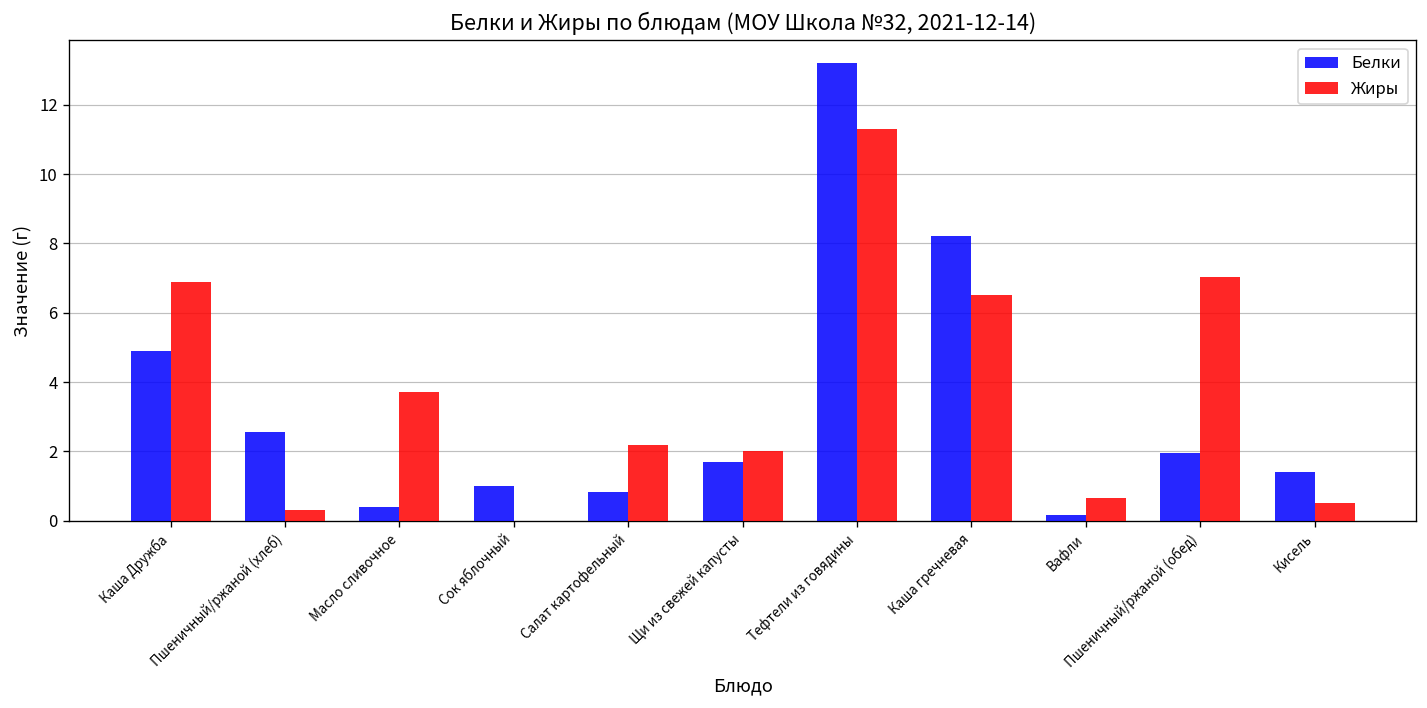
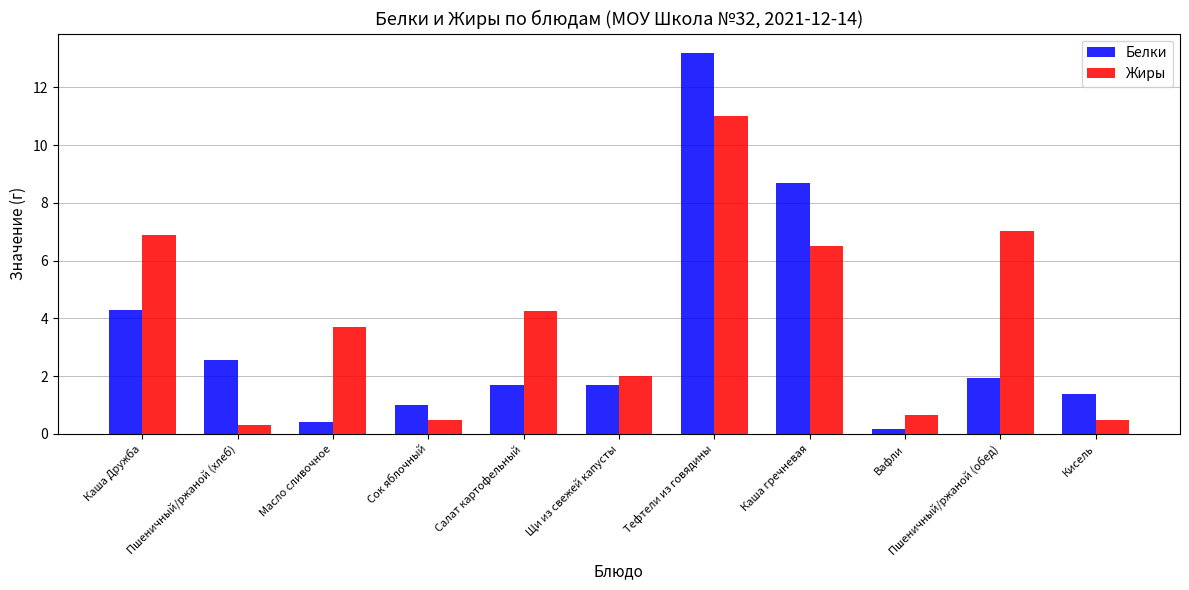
  {
    "Белки": {
-     "Каша Дружба": 4.9,
+     "Каша Дружба": 4.3,
      "Пшеничный/ржаной (хлеб)": 2.6,
      "Масло сливочное": 0.4,
      "Сок яблочный": 1.0,
-     "Салат картофельный": 0.8,
+     "Салат картофельный": 1.7,
      "Щи из свежей капусты": 1.7,
      "Тефтели из говядины": 13.2,
-     "Каша гречневая": 8.2,
+     "Каша гречневая": 8.7,
      "Вафли": 0.2,
      "Пшеничный/ржаной (обед)": 2.0,
      "Кисель": 1.4
    },
    "Жиры": {
      "Каша Дружба": 6.9,
      "Пшеничный/ржаной (хлеб)": 0.3,
      "Масло сливочное": 3.7,
-     "Сок яблочный": 0.0,
-     "Салат картофельный": 2.2,
+     "Сок яблочный": 0.5,
+     "Салат картофельный": 4.3,
      "Щи из свежей капусты": 2.0,
-     "Тефтели из говядины": 11.3,
+     "Тефтели из говядины": 11.0,
      "Каша гречневая": 6.5,
      "Вафли": 0.7,
      "Пшеничный/ржаной (обед)": 7.0,
      "Кисель": 0.5
    }
  }
